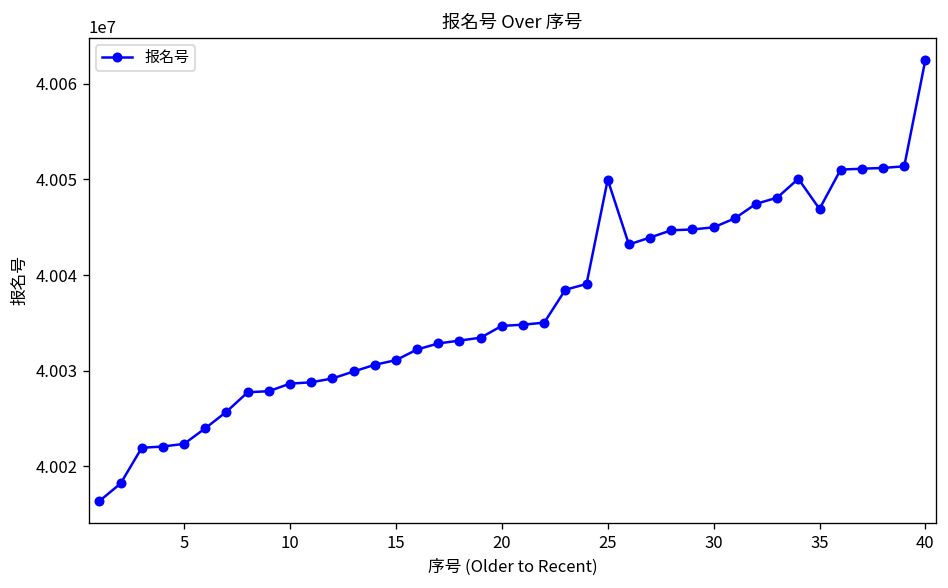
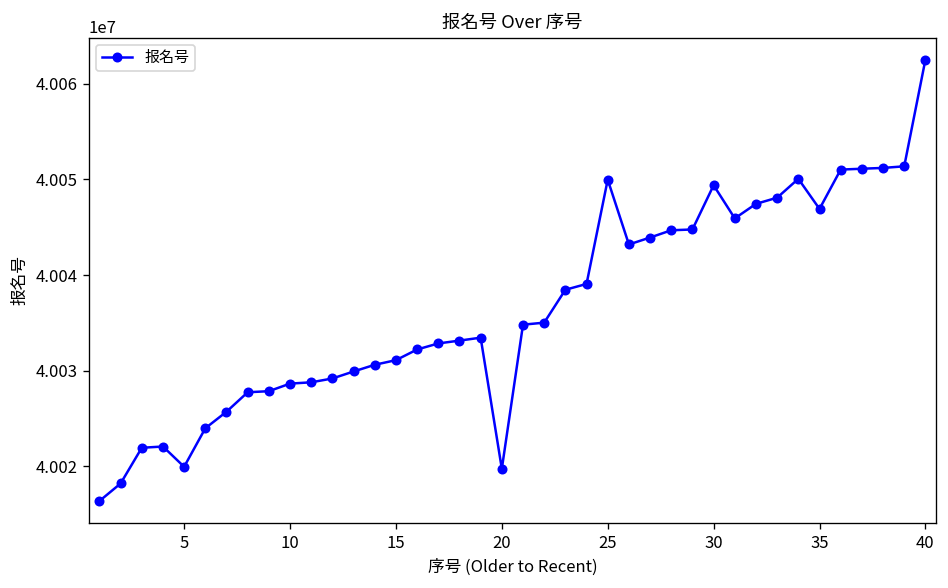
  {
-   "5": 40022000,
+   "5": 40020000,
    "10": 40029000,
    "15": 40031000,
-   "20": 40035000,
+   "20": 40020000,
    "25": 40050000,
-   "30": 40045000,
+   "30": 40049000,
    "35": 40047000,
    "40": 40063000
  }
